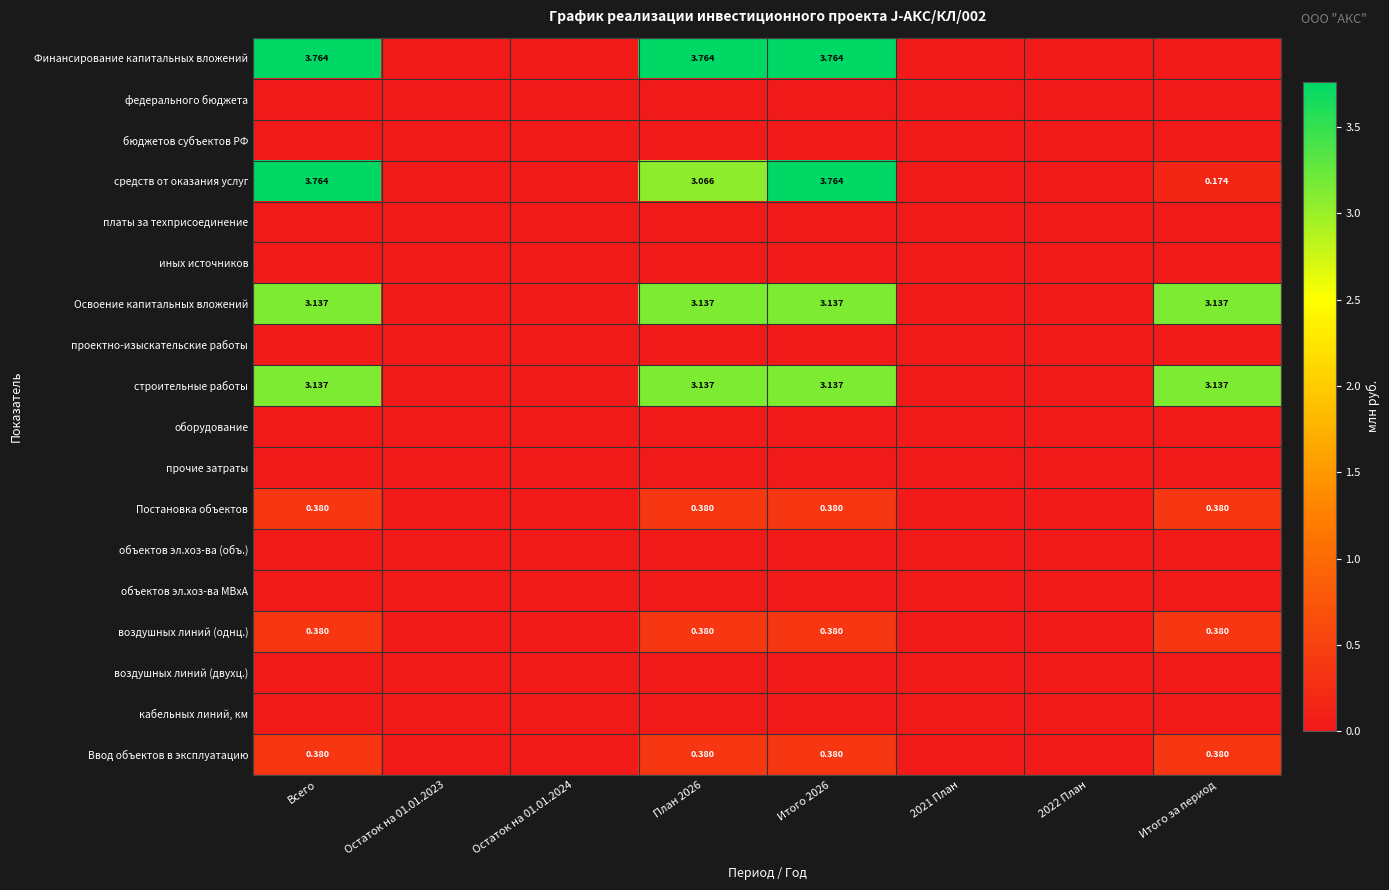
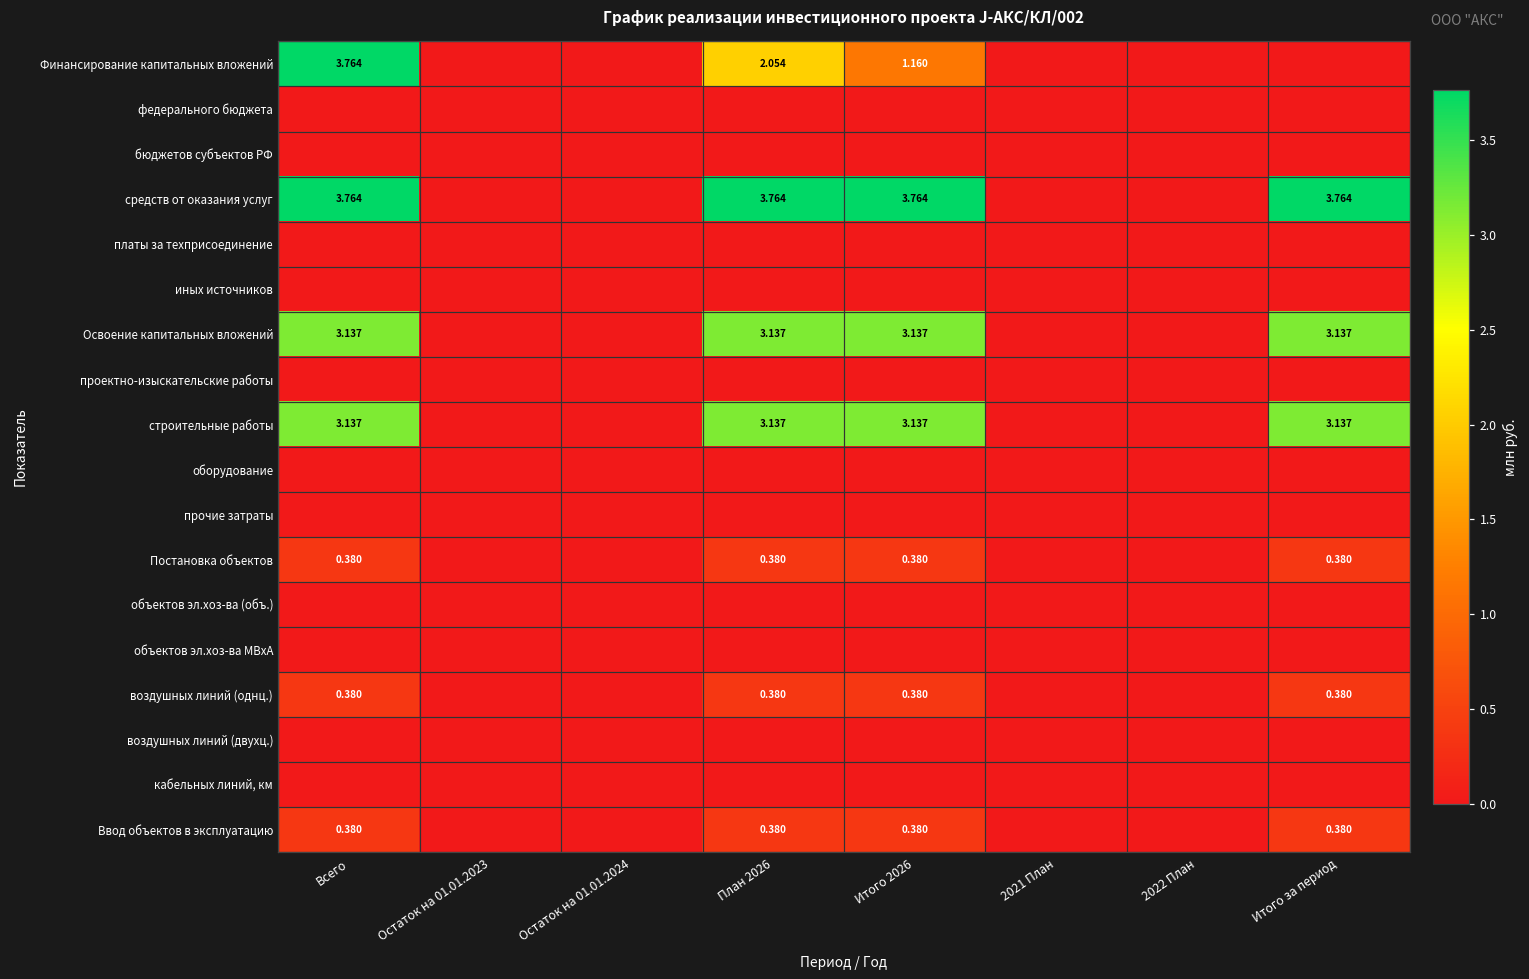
  {
    "Финансирование капитальных вложений": {
      "Всего": 3.764,
-     "План 2026": 3.764,
-     "Итого 2026": 3.764
+     "План 2026": 2.054,
+     "Итого 2026": 1.160
    },
    "средств от оказания услуг": {
      "Всего": 3.764,
-     "План 2026": 3.066,
+     "План 2026": 3.764,
      "Итого 2026": 3.764,
-     "Итого за период": 0.174
+     "Итого за период": 3.764
    },
    "Освоение капитальных вложений": {
      "Всего": 3.137,
      "План 2026": 3.137,
      "Итого 2026": 3.137,
      "Итого за период": 3.137
    },
    "строительные работы": {
      "Всего": 3.137,
      "План 2026": 3.137,
      "Итого 2026": 3.137,
      "Итого за период": 3.137
    },
    "Постановка объектов": {
      "Всего": 0.380,
      "План 2026": 0.380,
      "Итого 2026": 0.380,
      "Итого за период": 0.380
    },
    "воздушных линий (однц.)": {
      "Всего": 0.380,
      "План 2026": 0.380,
      "Итого 2026": 0.380,
      "Итого за период": 0.380
    },
    "Ввод объектов в эксплуатацию": {
      "Всего": 0.380,
      "План 2026": 0.380,
      "Итого 2026": 0.380,
      "Итого за период": 0.380
    }
  }
